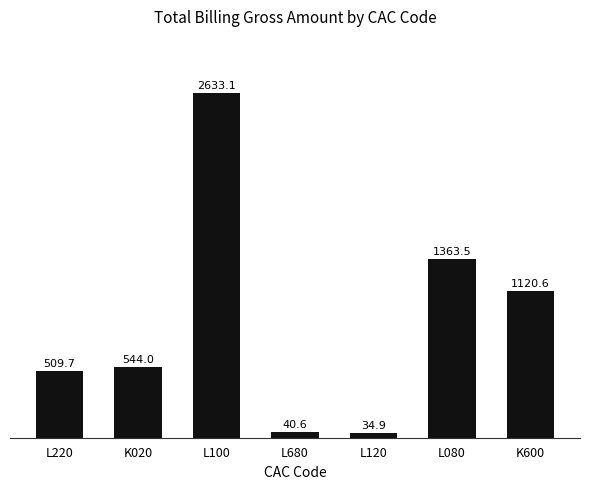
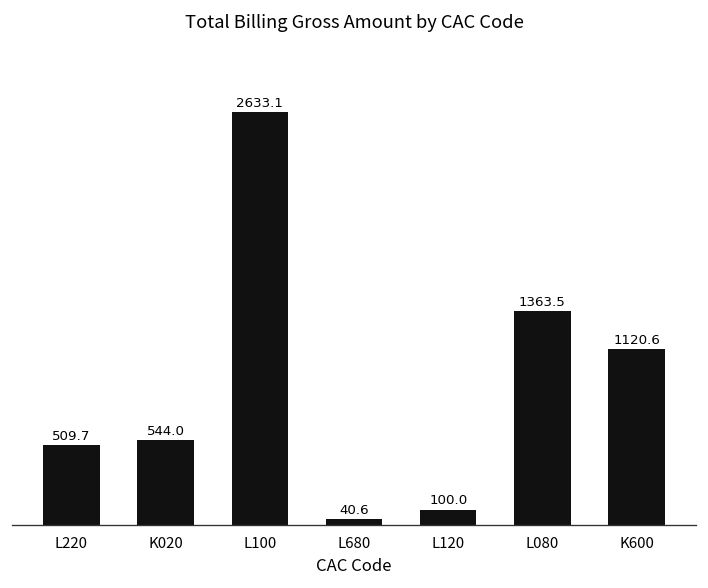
  {
    "L220": 509.7,
    "K020": 544.0,
    "L100": 2633.1,
    "L680": 40.6,
-   "L120": 34.9,
+   "L120": 100.0,
    "L080": 1363.5,
    "K600": 1120.6
  }
